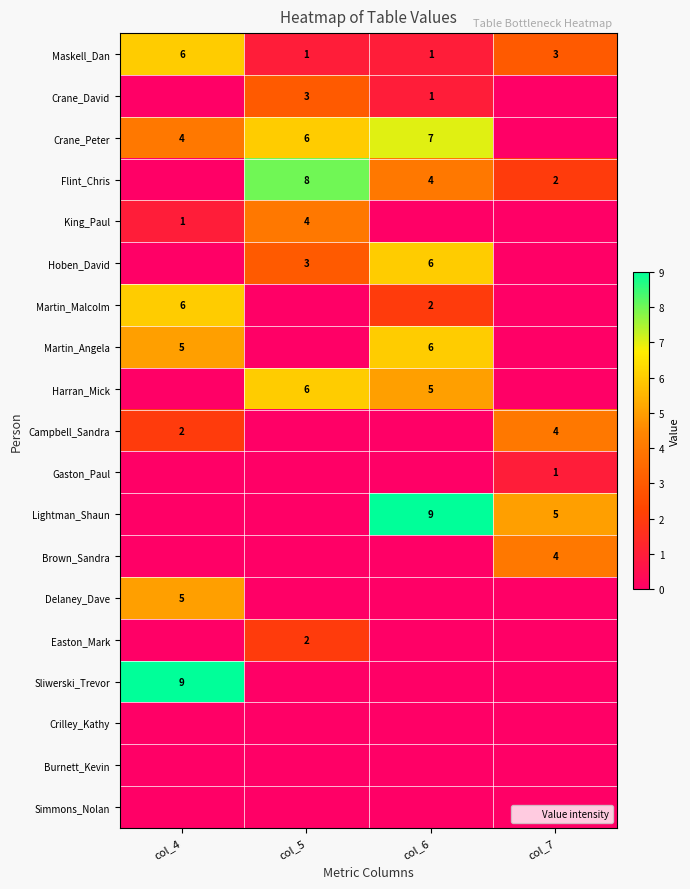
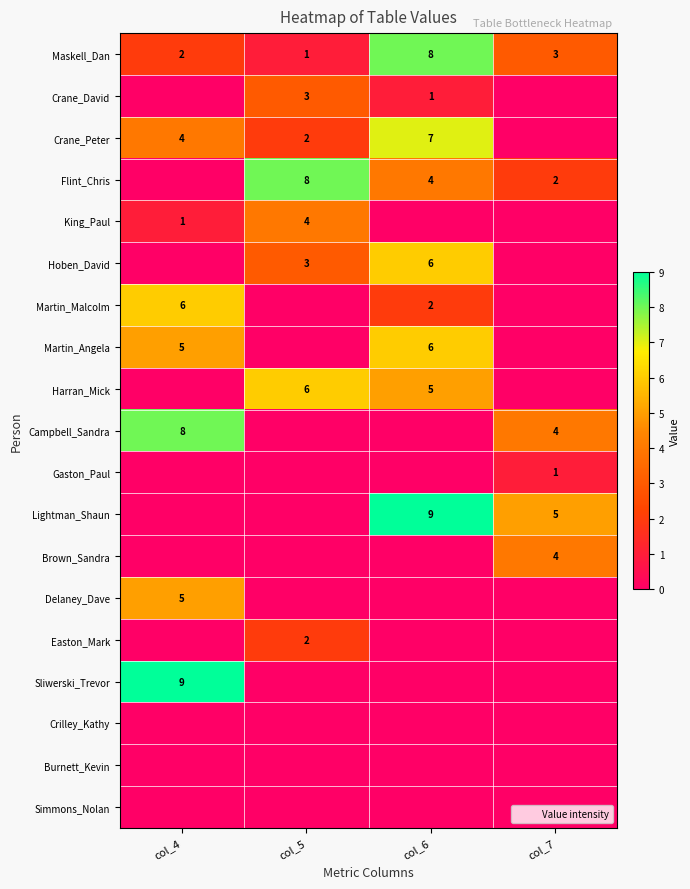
  {
    "Maskell_Dan": {
-     "col_4": 6,
+     "col_4": 2,
      "col_5": 1,
-     "col_6": 1,
+     "col_6": 8,
      "col_7": 3
    },
    "Crane_David": {
      "col_5": 3,
      "col_6": 1
    },
    "Crane_Peter": {
      "col_4": 4,
-     "col_5": 6,
+     "col_5": 2,
      "col_6": 7
    },
    "Flint_Chris": {
      "col_5": 8,
      "col_6": 4,
      "col_7": 2
    },
    "King_Paul": {
      "col_4": 1,
      "col_5": 4
    },
    "Hoben_David": {
      "col_5": 3,
      "col_6": 6
    },
    "Martin_Malcolm": {
      "col_4": 6,
      "col_6": 2
    },
    "Martin_Angela": {
      "col_4": 5,
      "col_6": 6
    },
    "Harran_Mick": {
      "col_5": 6,
      "col_6": 5
    },
    "Campbell_Sandra": {
-     "col_4": 2,
+     "col_4": 8,
      "col_7": 4
    },
    "Gaston_Paul": {
      "col_7": 1
    },
    "Lightman_Shaun": {
      "col_6": 9,
      "col_7": 5
    },
    "Brown_Sandra": {
      "col_7": 4
    },
    "Delaney_Dave": {
      "col_4": 5
    },
    "Easton_Mark": {
      "col_5": 2
    },
    "Sliwerski_Trevor": {
      "col_4": 9
    }
  }
